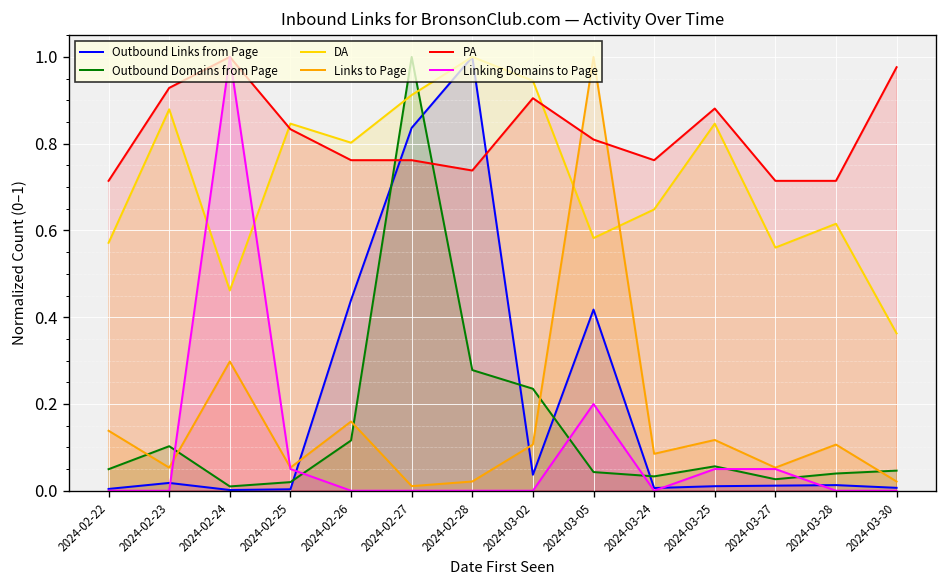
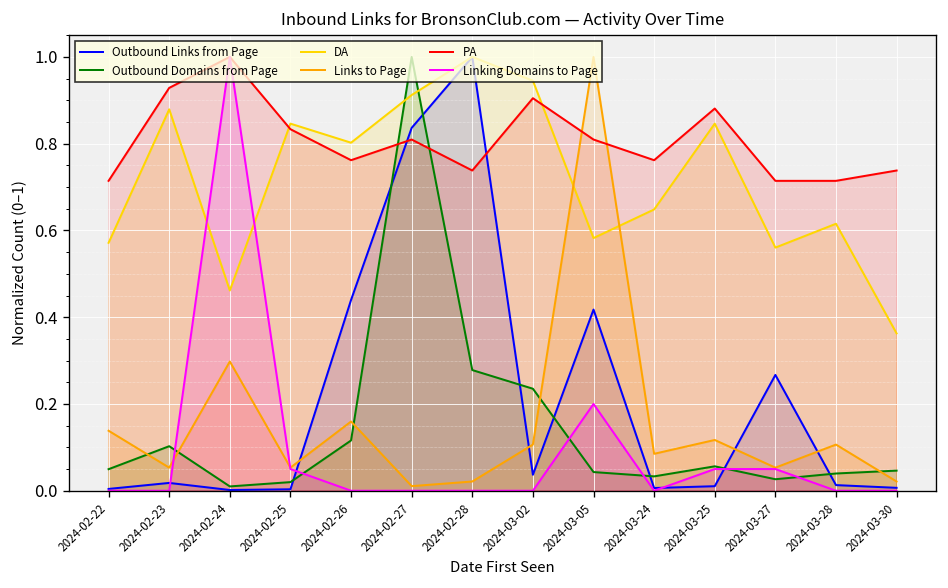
  {
    "Outbound Links from Page": {
      "2024-02-23": 0.02,
      "2024-02-24": 0.00,
      "2024-02-25": 0.00,
      "2024-02-26": 0.44,
      "2024-02-27": 0.84,
      "2024-03-02": 0.04,
      "2024-03-05": 0.42,
      "2024-03-25": 0.01,
-     "2024-03-27": 0.01,
+     "2024-03-27": 0.27,
      "2024-03-28": 0.01
    },
    "Outbound Domains from Page": {
      "2024-02-22": 0.05,
      "2024-02-23": 0.10,
      "2024-02-24": 0.01,
      "2024-02-25": 0.02,
      "2024-02-26": 0.12,
      "2024-02-28": 0.28,
      "2024-03-02": 0.24,
      "2024-03-05": 0.04,
      "2024-03-24": 0.03,
      "2024-03-27": 0.03,
      "2024-03-28": 0.04,
      "2024-03-30": 0.05
    },
    "PA": {
      "2024-02-22": 0.71,
      "2024-02-23": 0.93,
      "2024-02-25": 0.83,
      "2024-02-26": 0.76,
-     "2024-02-27": 0.76,
+     "2024-02-27": 0.81,
      "2024-02-28": 0.74,
      "2024-03-02": 0.90,
      "2024-03-05": 0.81,
      "2024-03-24": 0.76,
      "2024-03-25": 0.88,
      "2024-03-27": 0.71,
      "2024-03-28": 0.71,
-     "2024-03-30": 0.98
+     "2024-03-30": 0.74
    },
    "Linking Domains to Page": {
      "2024-02-23": 0.00,
      "2024-02-26": 0.00,
      "2024-02-27": 0.00,
      "2024-02-28": 0.00,
      "2024-03-02": 0.00,
      "2024-03-05": 0.20,
      "2024-03-28": 0.00
    }
  }
